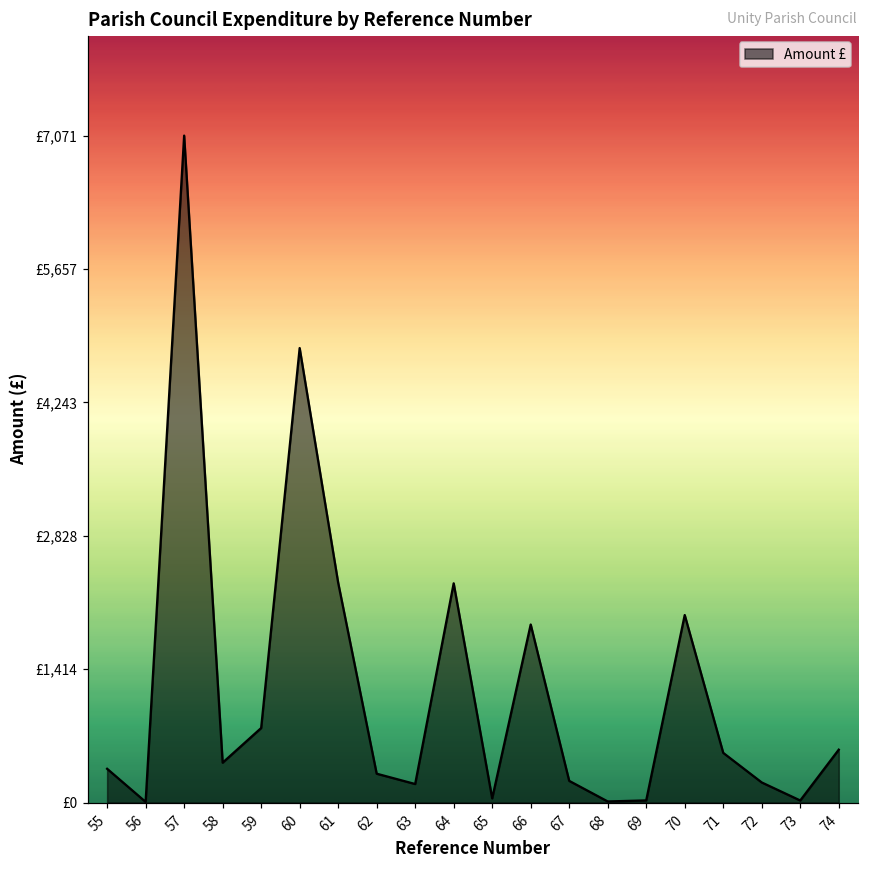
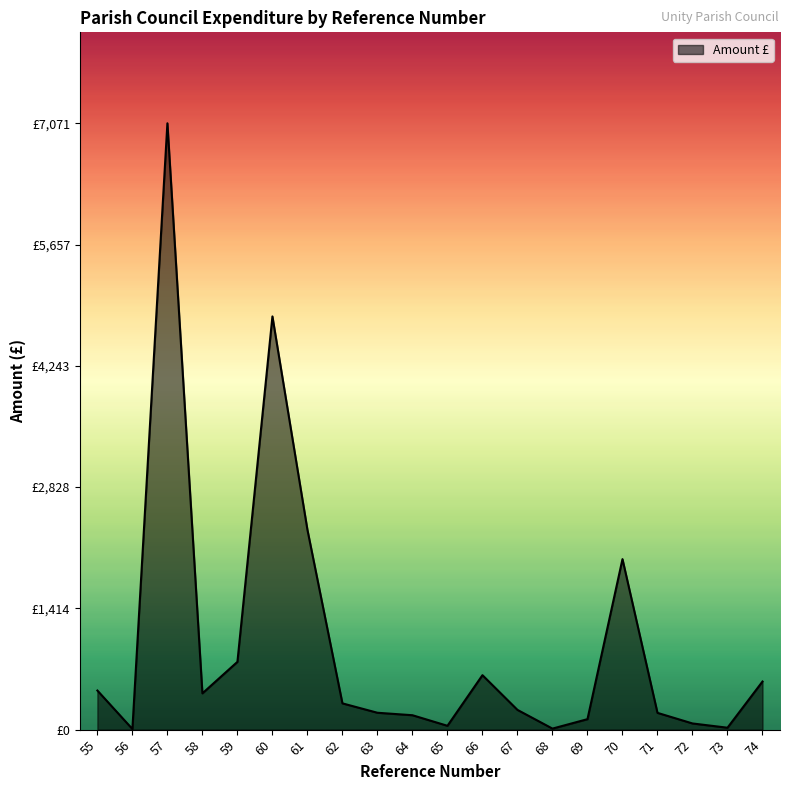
  {
-   "55": "£400",
+   "55": "£500",
    "56": "£0",
    "57": "£7,100",
    "58": "£400",
    "59": "£800",
    "60": "£4,800",
    "61": "£2,300",
    "62": "£300",
    "63": "£200",
-   "64": "£2,300",
+   "64": "£200",
    "65": "£0",
-   "66": "£1,900",
+   "66": "£600",
    "67": "£200",
    "68": "£0",
-   "69": "£0",
+   "69": "£100",
    "70": "£2,000",
-   "71": "£500",
-   "72": "£200",
+   "71": "£200",
+   "72": "£100",
    "73": "£0",
    "74": "£600"
  }
